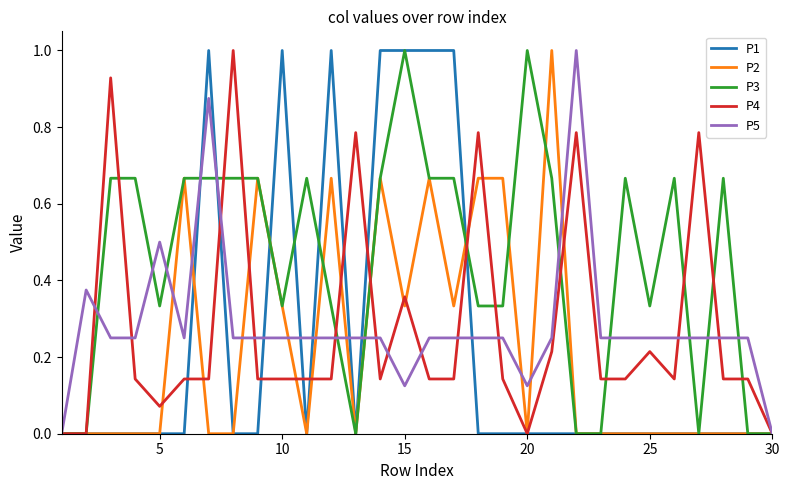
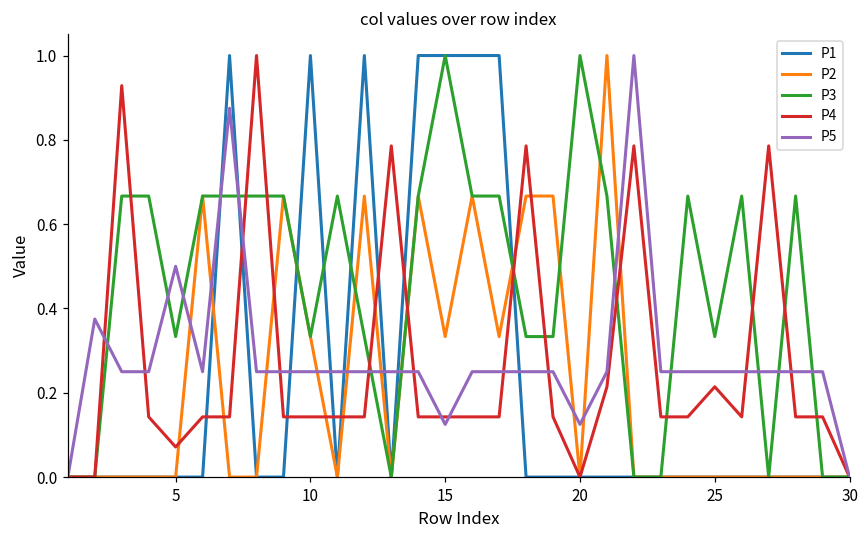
  {
    "P1": {
      "10": 1.00
    },
    "P2": {
      "15": 0.33
    },
    "P3": {
      "5": 0.33,
      "20": 1.00,
      "25": 0.33
    },
    "P4": {
      "5": 0.07,
      "10": 0.14,
-     "15": 0.36,
+     "15": 0.14,
      "25": 0.21
    },
    "P5": {
      "5": 0.50,
      "10": 0.25,
      "15": 0.13,
      "20": 0.13,
      "25": 0.25
    }
  }
